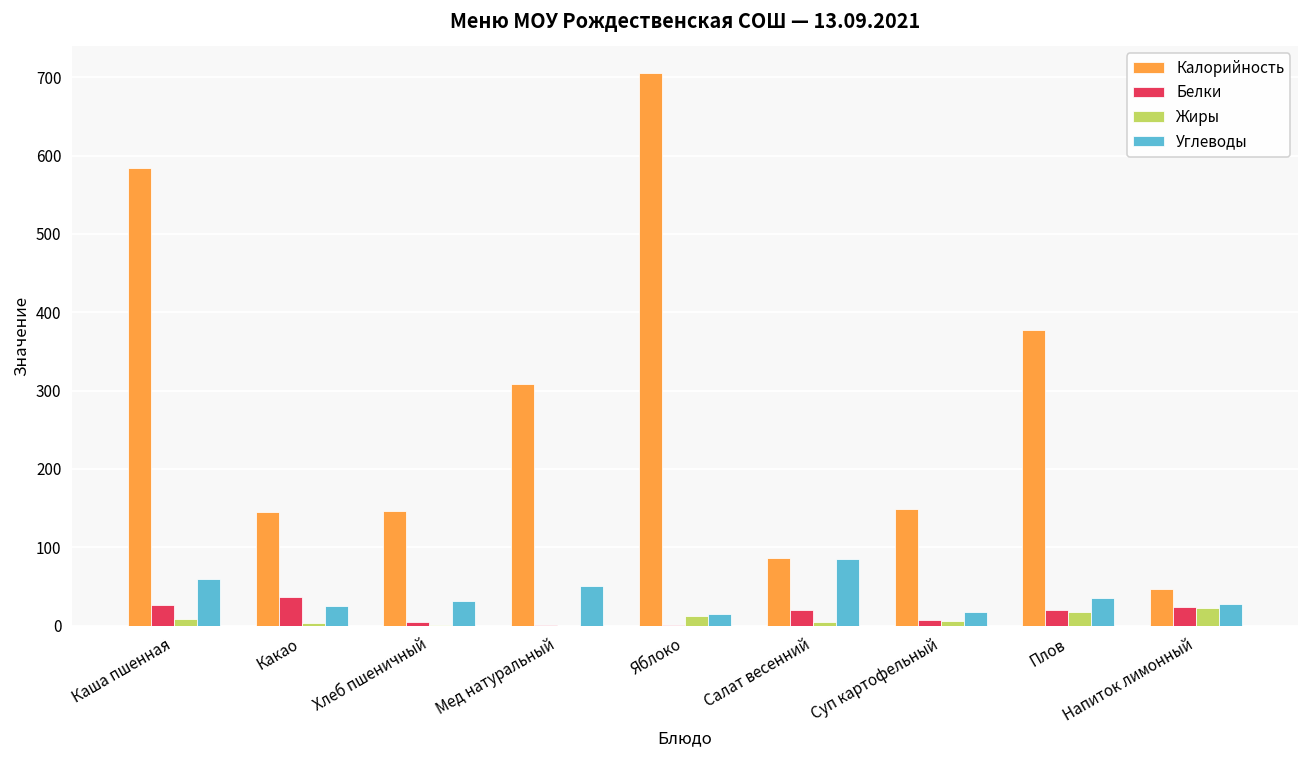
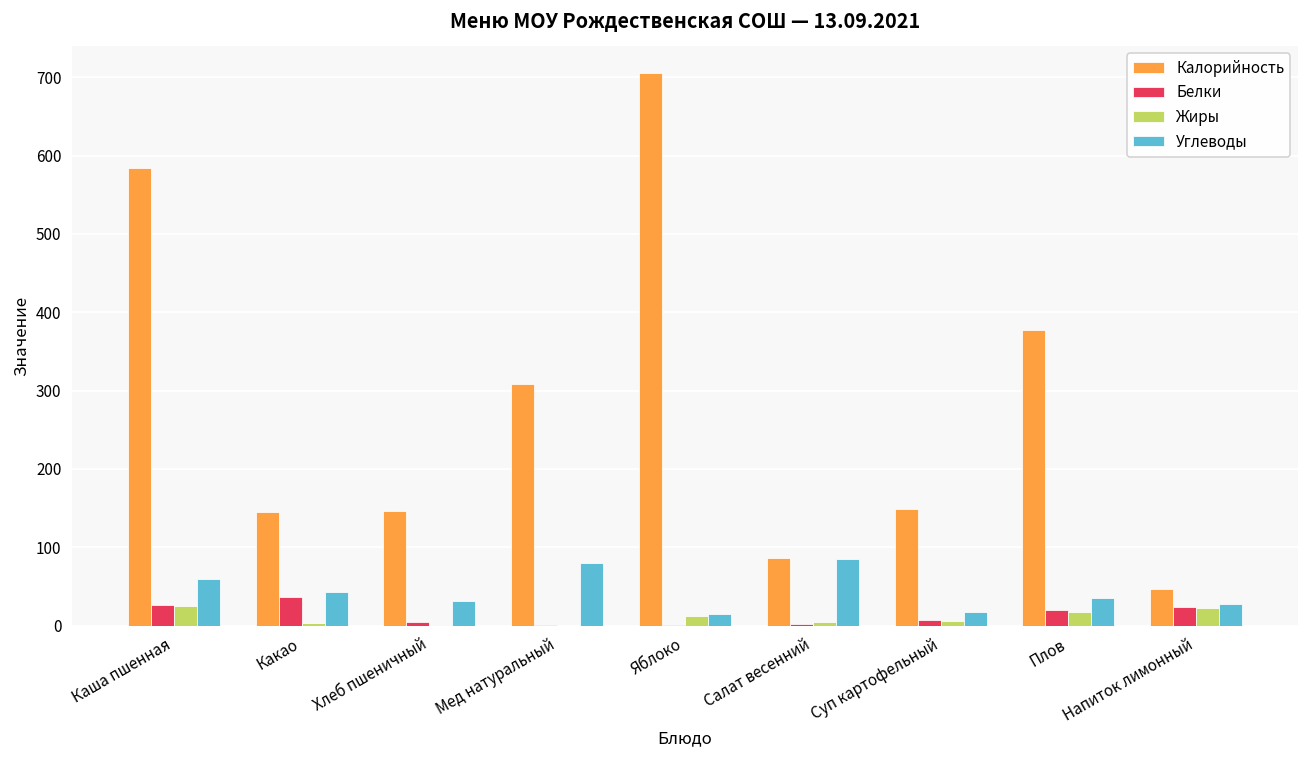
  {
    "Калорийность": {
      "Каша пшенная": 580,
      "Какао": 150,
      "Хлеб пшеничный": 150,
      "Мед натуральный": 310,
      "Яблоко": 710,
      "Салат весенний": 90,
      "Суп картофельный": 150,
      "Плов": 380,
      "Напиток лимонный": 50
    },
    "Белки": {
      "Каша пшенная": 30,
      "Какао": 40,
      "Хлеб пшеничный": 0,
-     "Салат весенний": 20,
+     "Салат весенний": 0,
      "Суп картофельный": 10,
      "Плов": 20,
      "Напиток лимонный": 20
    },
    "Жиры": {
-     "Каша пшенная": 10,
+     "Каша пшенная": 30,
      "Какао": 0,
      "Мед натуральный": 0,
      "Яблоко": 10,
      "Салат весенний": 10,
      "Суп картофельный": 10,
      "Плов": 20,
      "Напиток лимонный": 20
    },
    "Углеводы": {
      "Каша пшенная": 60,
-     "Какао": 30,
+     "Какао": 40,
      "Хлеб пшеничный": 30,
-     "Мед натуральный": 50,
+     "Мед натуральный": 80,
      "Яблоко": 10,
      "Салат весенний": 90,
      "Суп картофельный": 20,
      "Плов": 40,
      "Напиток лимонный": 30
    }
  }
